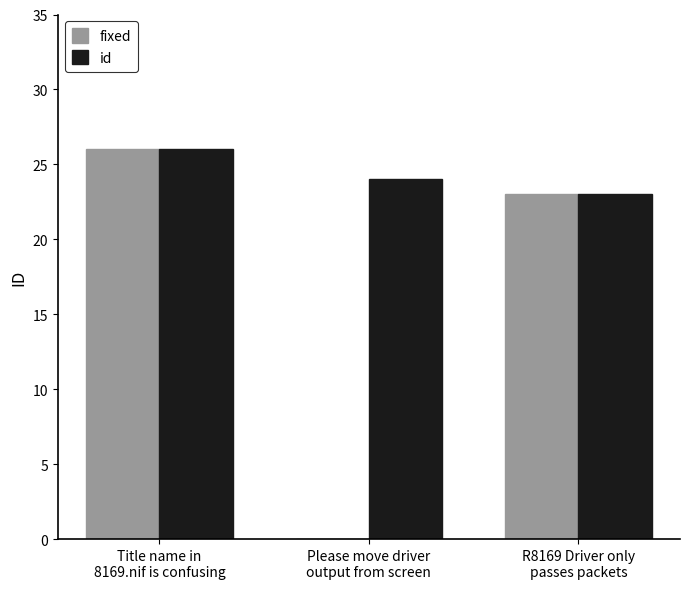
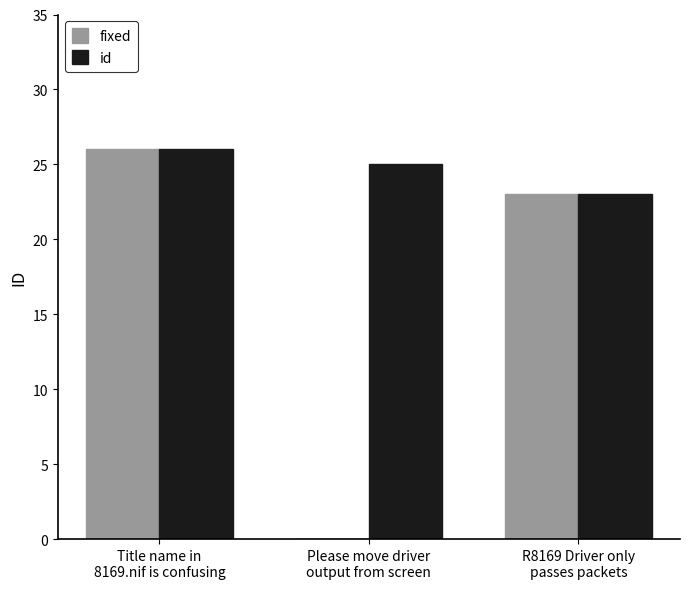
  {
    "fixed": {
      "Title name in 8169.nif is confusing": 26,
      "Please move driver output from screen": 0,
      "R8169 Driver only passes packets": 23
    },
    "id": {
      "Title name in 8169.nif is confusing": 26,
-     "Please move driver output from screen": 24,
+     "Please move driver output from screen": 25,
      "R8169 Driver only passes packets": 23
    }
  }
